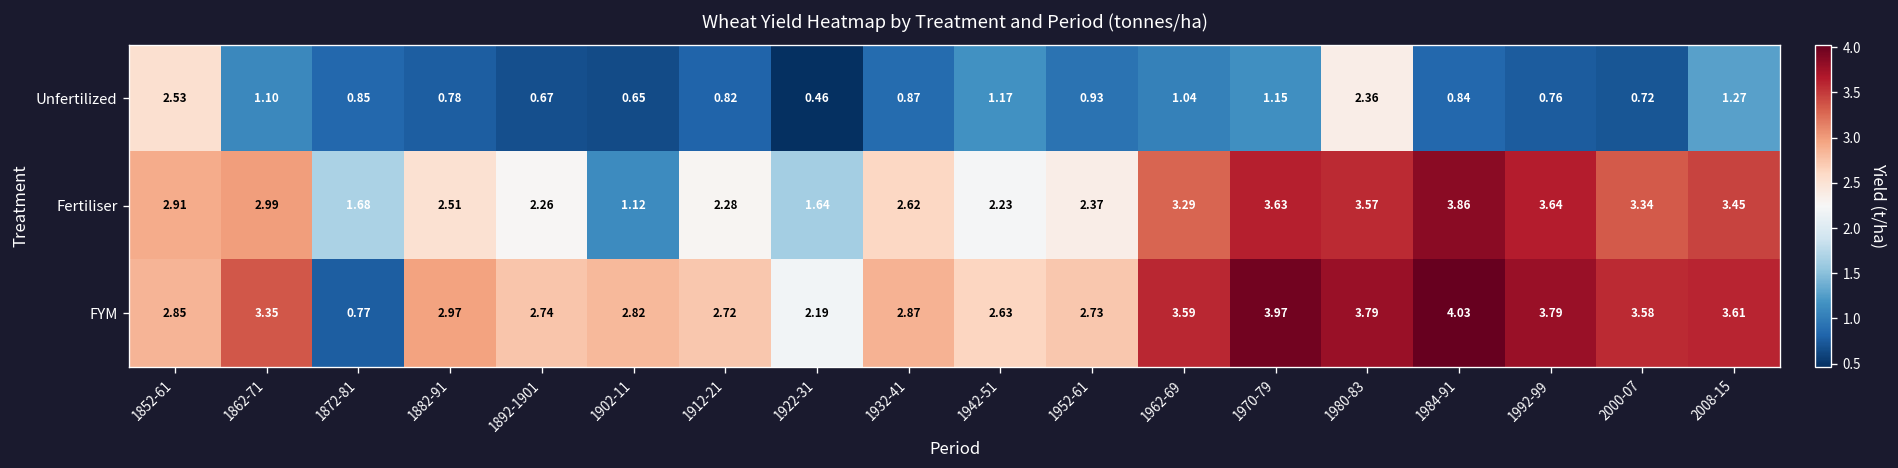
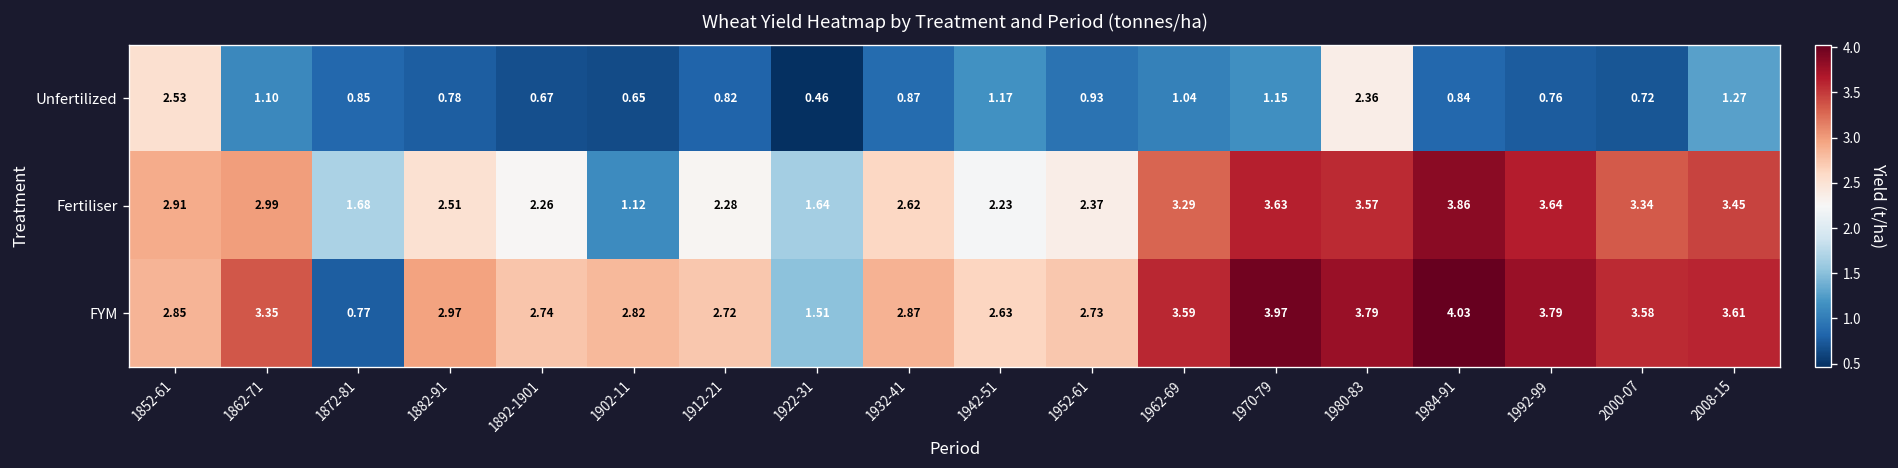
  {
    "Unfertilized": {
      "1852-61": 2.53,
      "1862-71": 1.10,
      "1872-81": 0.85,
      "1882-91": 0.78,
      "1892-1901": 0.67,
      "1902-11": 0.65,
      "1912-21": 0.82,
      "1922-31": 0.46,
      "1932-41": 0.87,
      "1942-51": 1.17,
      "1952-61": 0.93,
      "1962-69": 1.04,
      "1970-79": 1.15,
      "1980-83": 2.36,
      "1984-91": 0.84,
      "1992-99": 0.76,
      "2000-07": 0.72,
      "2008-15": 1.27
    },
    "Fertiliser": {
      "1852-61": 2.91,
      "1862-71": 2.99,
      "1872-81": 1.68,
      "1882-91": 2.51,
      "1892-1901": 2.26,
      "1902-11": 1.12,
      "1912-21": 2.28,
      "1922-31": 1.64,
      "1932-41": 2.62,
      "1942-51": 2.23,
      "1952-61": 2.37,
      "1962-69": 3.29,
      "1970-79": 3.63,
      "1980-83": 3.57,
      "1984-91": 3.86,
      "1992-99": 3.64,
      "2000-07": 3.34,
      "2008-15": 3.45
    },
    "FYM": {
      "1852-61": 2.85,
      "1862-71": 3.35,
      "1872-81": 0.77,
      "1882-91": 2.97,
      "1892-1901": 2.74,
      "1902-11": 2.82,
      "1912-21": 2.72,
-     "1922-31": 2.19,
+     "1922-31": 1.51,
      "1932-41": 2.87,
      "1942-51": 2.63,
      "1952-61": 2.73,
      "1962-69": 3.59,
      "1970-79": 3.97,
      "1980-83": 3.79,
      "1984-91": 4.03,
      "1992-99": 3.79,
      "2000-07": 3.58,
      "2008-15": 3.61
    }
  }
